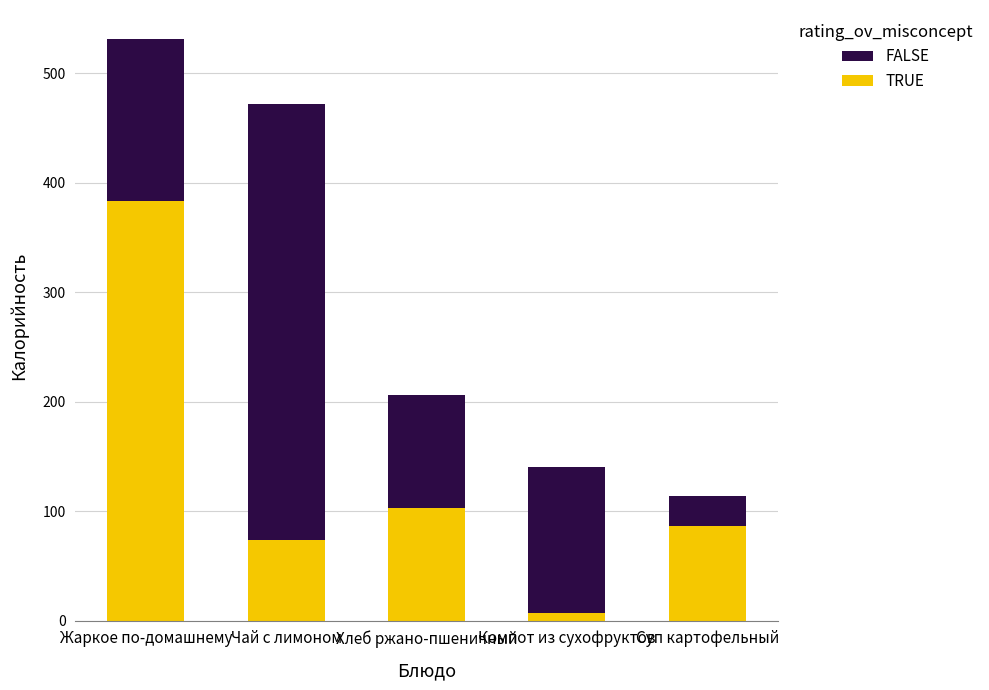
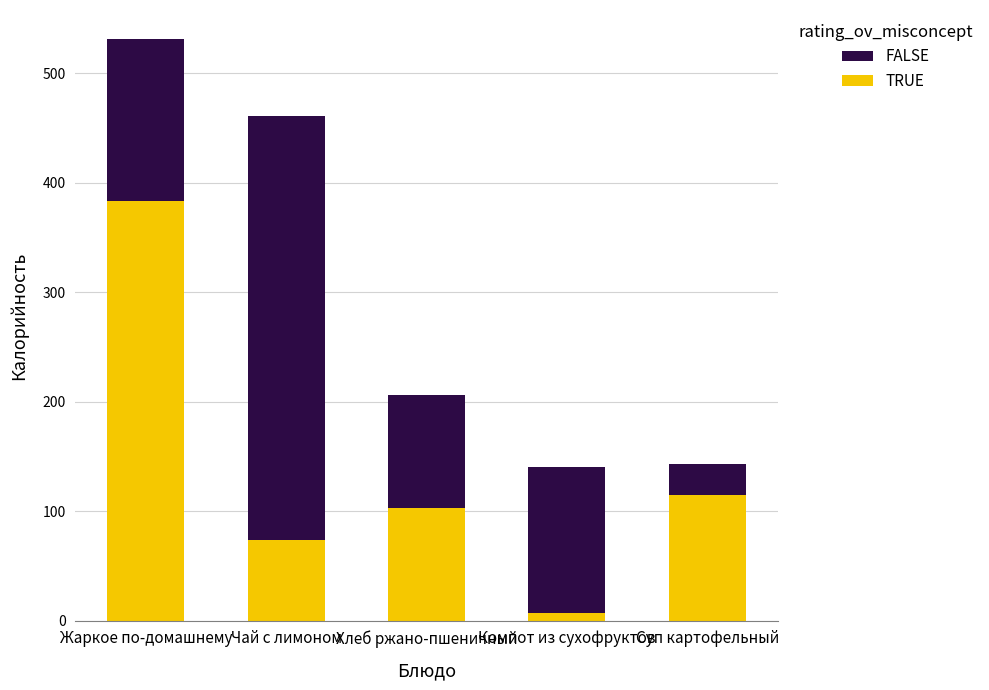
  {
    "TRUE": {
      "Жаркое по-домашнему": 383,
      "Чай с лимоном": 74,
-     "Суп картофельный": 86
+     "Суп картофельный": 115
    },
    "FALSE": {
      "Жаркое по-домашнему": 148,
-     "Чай с лимоном": 398,
+     "Чай с лимоном": 387,
      "Суп картофельный": 28
    }
  }
